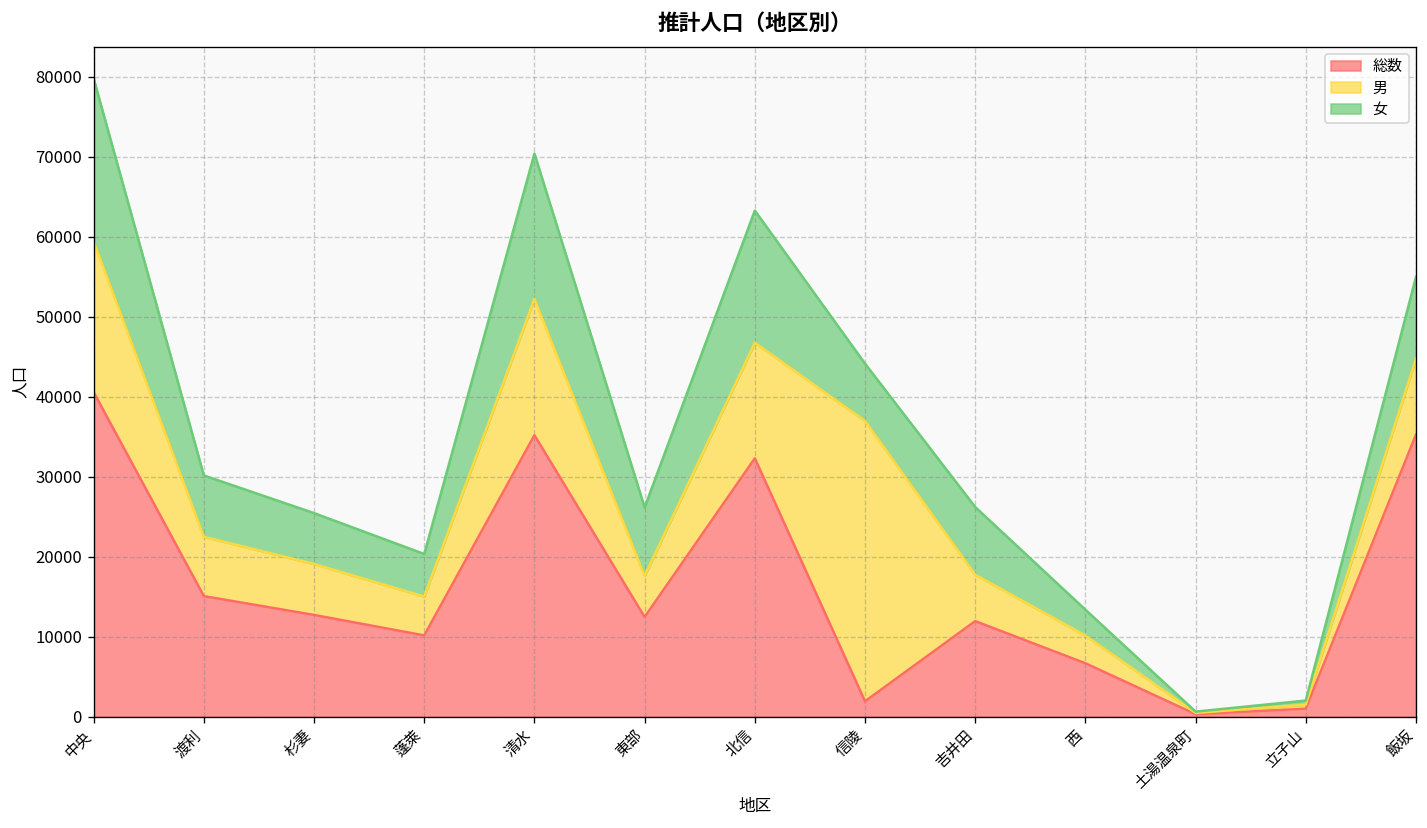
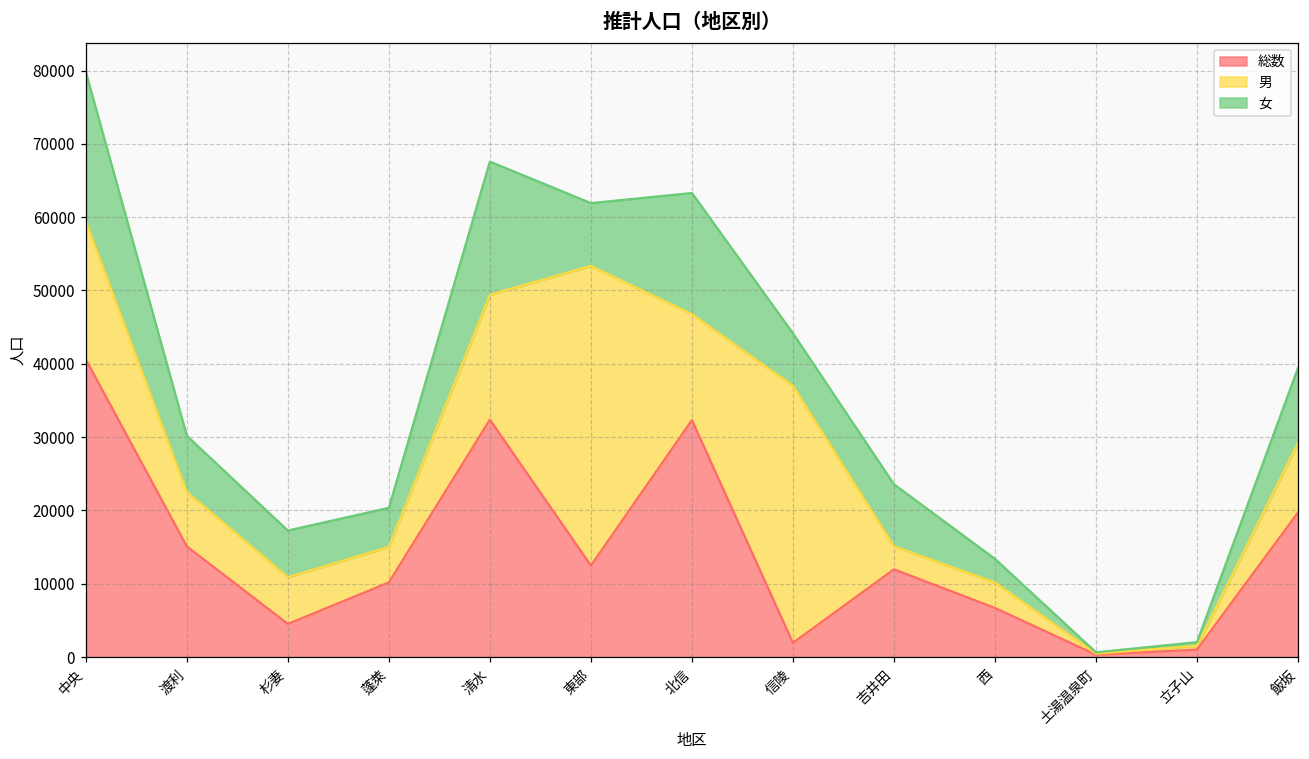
  {
    "総数": {
      "中央": 41000,
      "渡利": 15000,
-     "杉妻": 13000,
+     "杉妻": 5000,
      "蓬萊": 10000,
-     "清水": 35000,
+     "清水": 32000,
      "東部": 12000,
      "北信": 32000,
      "信陵": 2000,
      "吉井田": 12000,
      "西": 7000,
      "立子山": 1000,
-     "飯坂": 35000
+     "飯坂": 20000
    },
    "男": {
      "中央": 19000,
      "渡利": 7000,
      "杉妻": 6000,
      "蓬萊": 5000,
      "清水": 17000,
-     "東部": 5000,
+     "東部": 41000,
      "北信": 14000,
      "信陵": 35000,
-     "吉井田": 6000,
+     "吉井田": 3000,
      "西": 3000,
      "立子山": 1000,
      "飯坂": 10000
    },
    "女": {
      "中央": 20000,
      "渡利": 8000,
      "杉妻": 6000,
      "蓬萊": 5000,
      "清水": 18000,
      "東部": 9000,
      "北信": 17000,
      "信陵": 7000,
      "吉井田": 8000,
      "西": 3000,
      "立子山": 1000,
      "飯坂": 10000
    }
  }
